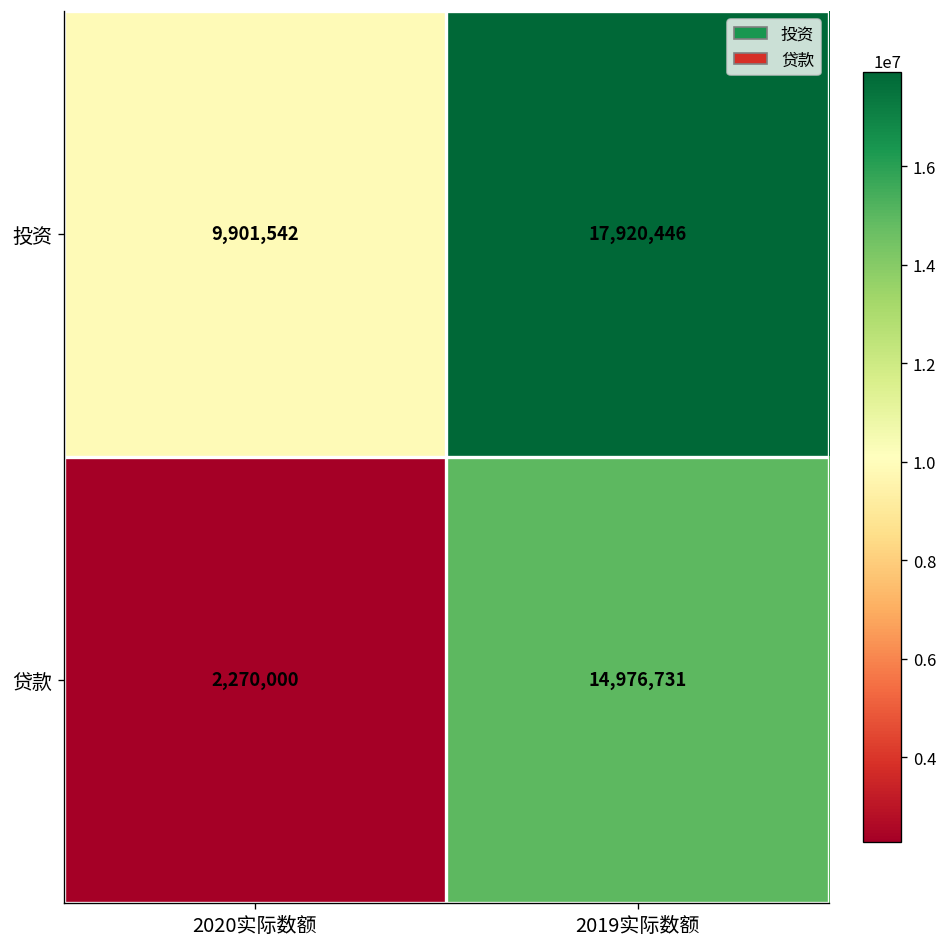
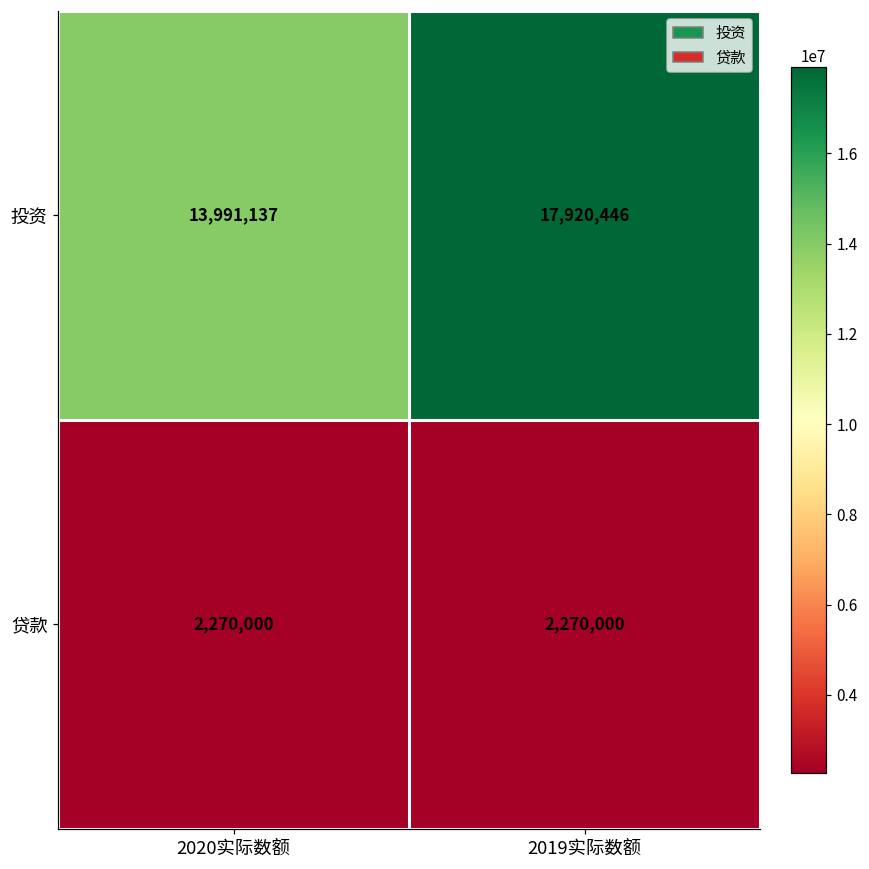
  {
    "投资": {
-     "2020实际数额": "9,901,542",
+     "2020实际数额": "13,991,137",
      "2019实际数额": "17,920,446"
    },
    "贷款": {
      "2020实际数额": "2,270,000",
-     "2019实际数额": "14,976,731"
+     "2019实际数额": "2,270,000"
    }
  }
